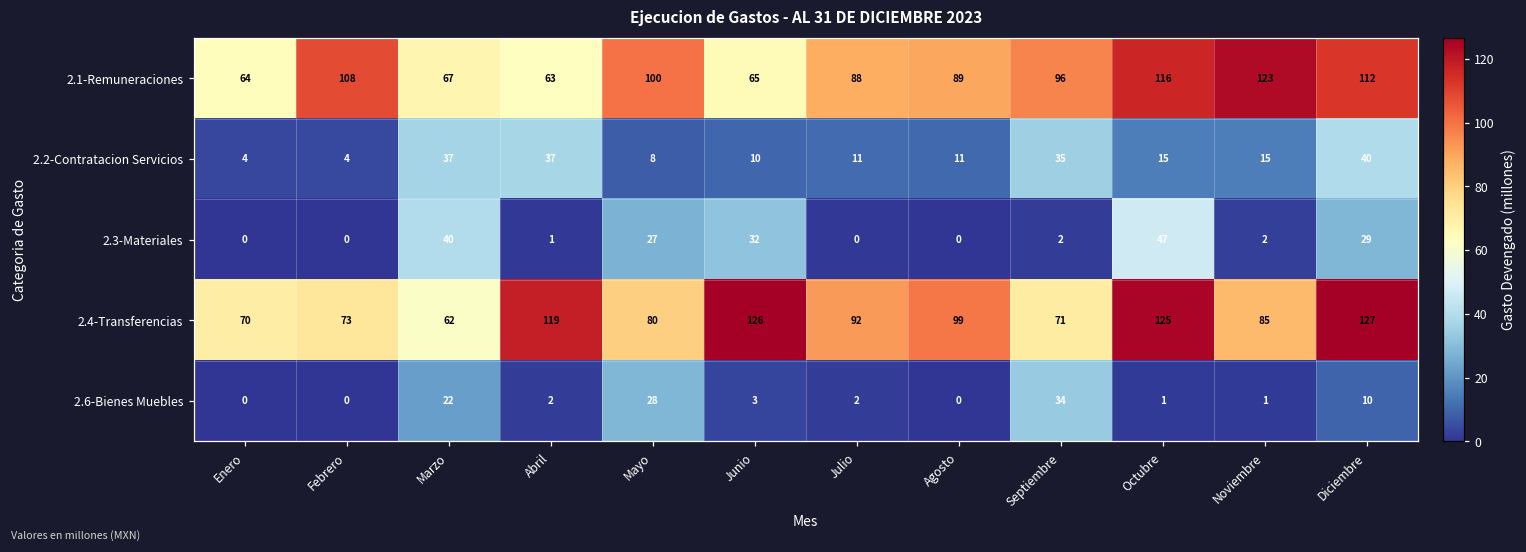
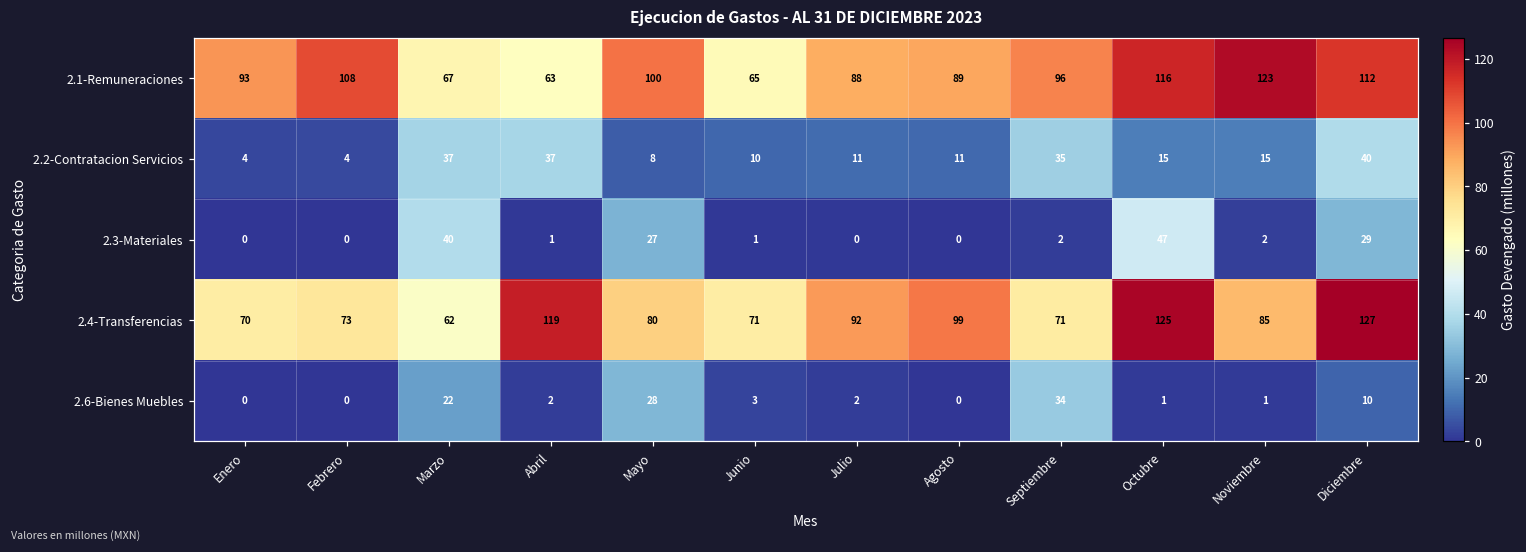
  {
    "2.1-Remuneraciones": {
-     "Enero": 64,
+     "Enero": 93,
      "Febrero": 108,
      "Marzo": 67,
      "Abril": 63,
      "Mayo": 100,
      "Junio": 65,
      "Julio": 88,
      "Agosto": 89,
      "Septiembre": 96,
      "Octubre": 116,
      "Noviembre": 123,
      "Diciembre": 112
    },
    "2.2-Contratacion Servicios": {
      "Enero": 4,
      "Febrero": 4,
      "Marzo": 37,
      "Abril": 37,
      "Mayo": 8,
      "Junio": 10,
      "Julio": 11,
      "Agosto": 11,
      "Septiembre": 35,
      "Octubre": 15,
      "Noviembre": 15,
      "Diciembre": 40
    },
    "2.3-Materiales": {
      "Enero": 0,
      "Febrero": 0,
      "Marzo": 40,
      "Abril": 1,
      "Mayo": 27,
-     "Junio": 32,
+     "Junio": 1,
      "Julio": 0,
      "Agosto": 0,
      "Septiembre": 2,
      "Octubre": 47,
      "Noviembre": 2,
      "Diciembre": 29
    },
    "2.4-Transferencias": {
      "Enero": 70,
      "Febrero": 73,
      "Marzo": 62,
      "Abril": 119,
      "Mayo": 80,
-     "Junio": 126,
+     "Junio": 71,
      "Julio": 92,
      "Agosto": 99,
      "Septiembre": 71,
      "Octubre": 125,
      "Noviembre": 85,
      "Diciembre": 127
    },
    "2.6-Bienes Muebles": {
      "Enero": 0,
      "Febrero": 0,
      "Marzo": 22,
      "Abril": 2,
      "Mayo": 28,
      "Junio": 3,
      "Julio": 2,
      "Agosto": 0,
      "Septiembre": 34,
      "Octubre": 1,
      "Noviembre": 1,
      "Diciembre": 10
    }
  }
